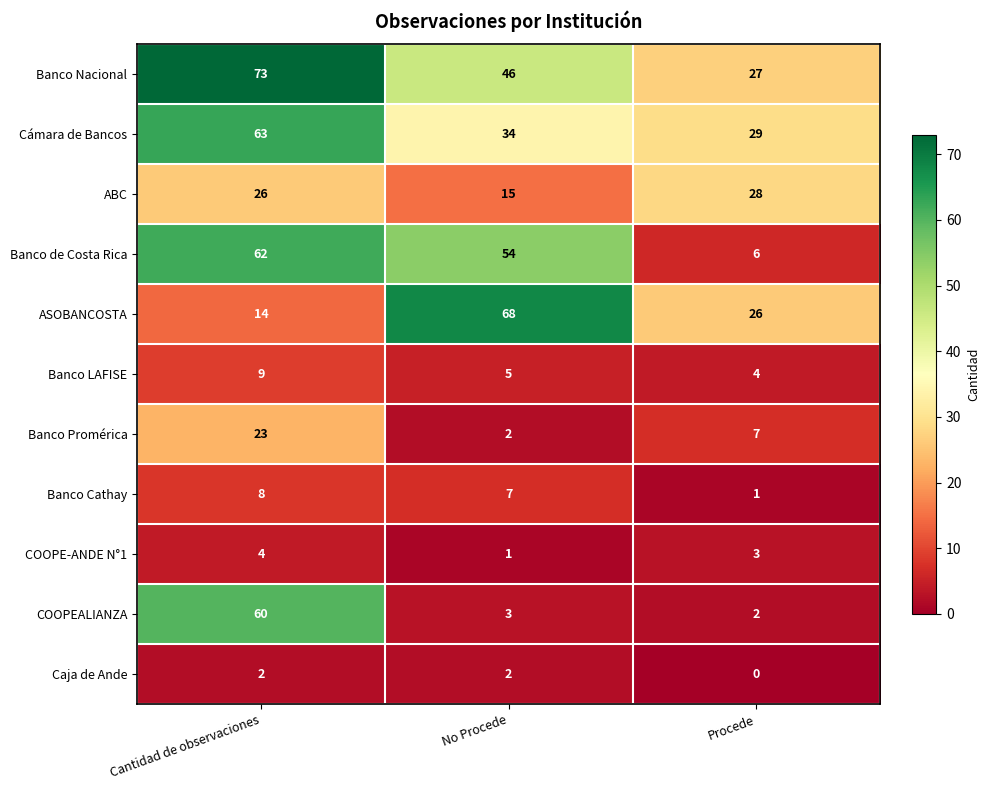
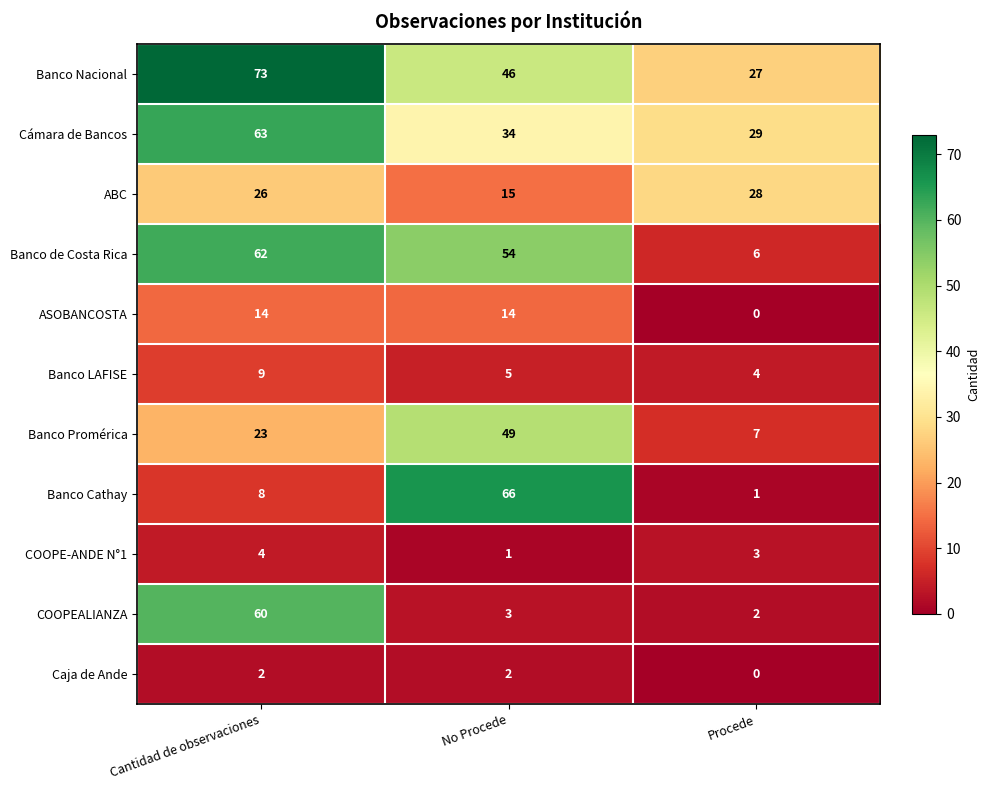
  {
    "Banco Nacional": {
      "Cantidad de observaciones": 73,
      "No Procede": 46,
      "Procede": 27
    },
    "Cámara de Bancos": {
      "Cantidad de observaciones": 63,
      "No Procede": 34,
      "Procede": 29
    },
    "ABC": {
      "Cantidad de observaciones": 26,
      "No Procede": 15,
      "Procede": 28
    },
    "Banco de Costa Rica": {
      "Cantidad de observaciones": 62,
      "No Procede": 54,
      "Procede": 6
    },
    "ASOBANCOSTA": {
      "Cantidad de observaciones": 14,
-     "No Procede": 68,
-     "Procede": 26
+     "No Procede": 14,
+     "Procede": 0
    },
    "Banco LAFISE": {
      "Cantidad de observaciones": 9,
      "No Procede": 5,
      "Procede": 4
    },
    "Banco Promérica": {
      "Cantidad de observaciones": 23,
-     "No Procede": 2,
+     "No Procede": 49,
      "Procede": 7
    },
    "Banco Cathay": {
      "Cantidad de observaciones": 8,
-     "No Procede": 7,
+     "No Procede": 66,
      "Procede": 1
    },
    "COOPE-ANDE N°1": {
      "Cantidad de observaciones": 4,
      "No Procede": 1,
      "Procede": 3
    },
    "COOPEALIANZA": {
      "Cantidad de observaciones": 60,
      "No Procede": 3,
      "Procede": 2
    },
    "Caja de Ande": {
      "Cantidad de observaciones": 2,
      "No Procede": 2,
      "Procede": 0
    }
  }
